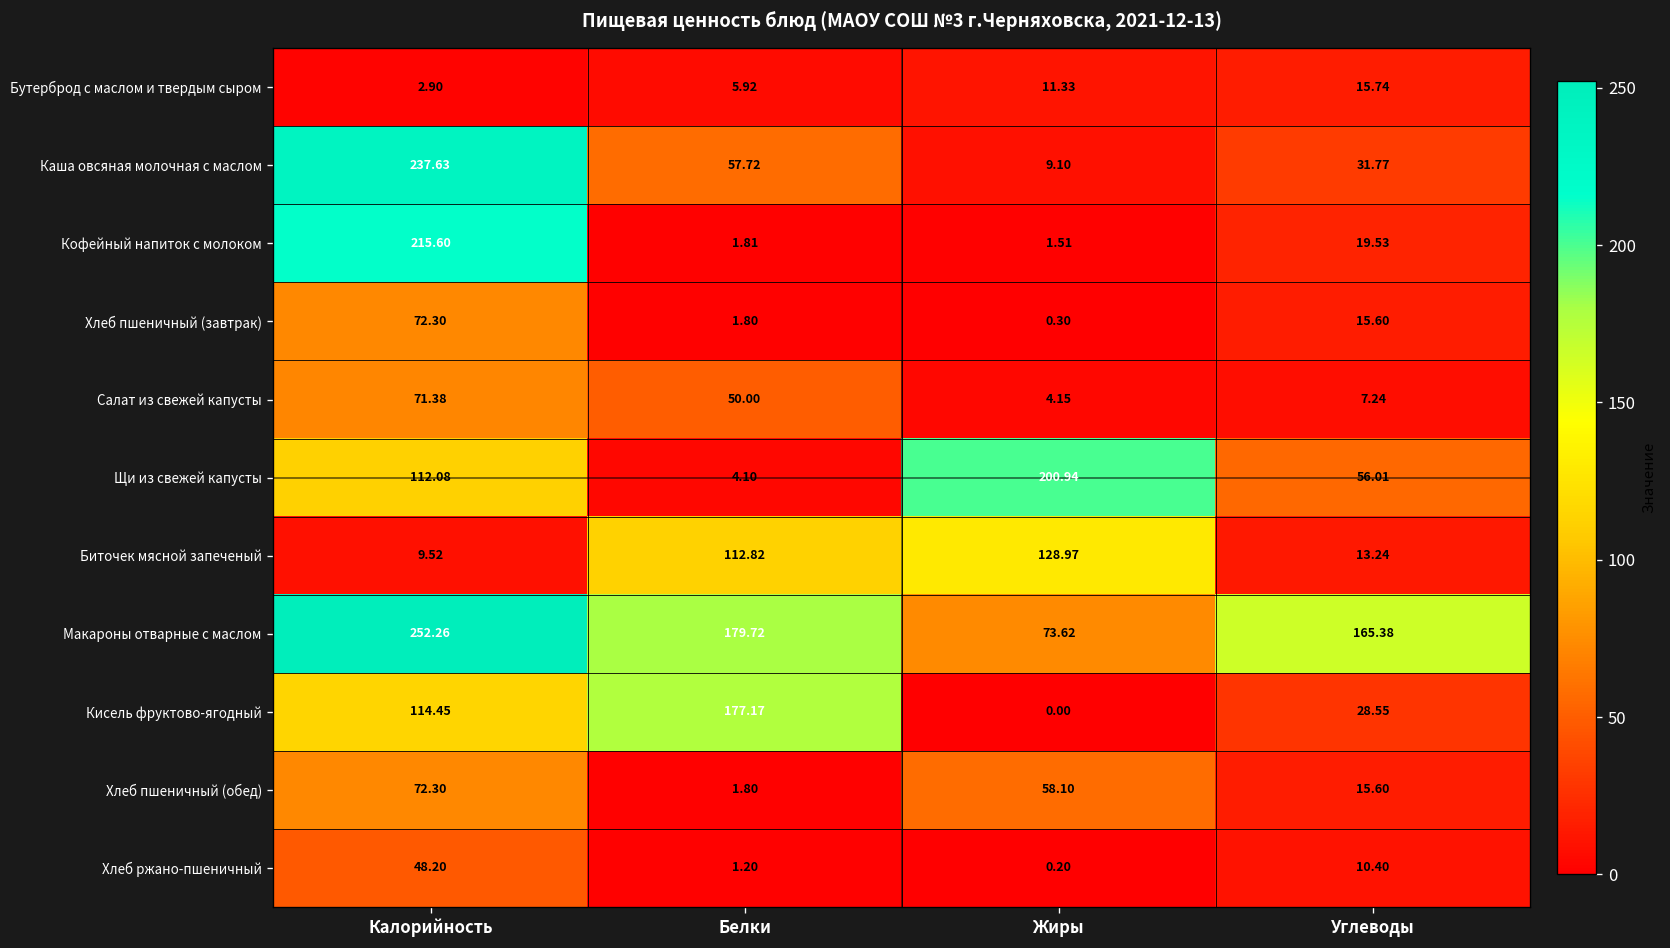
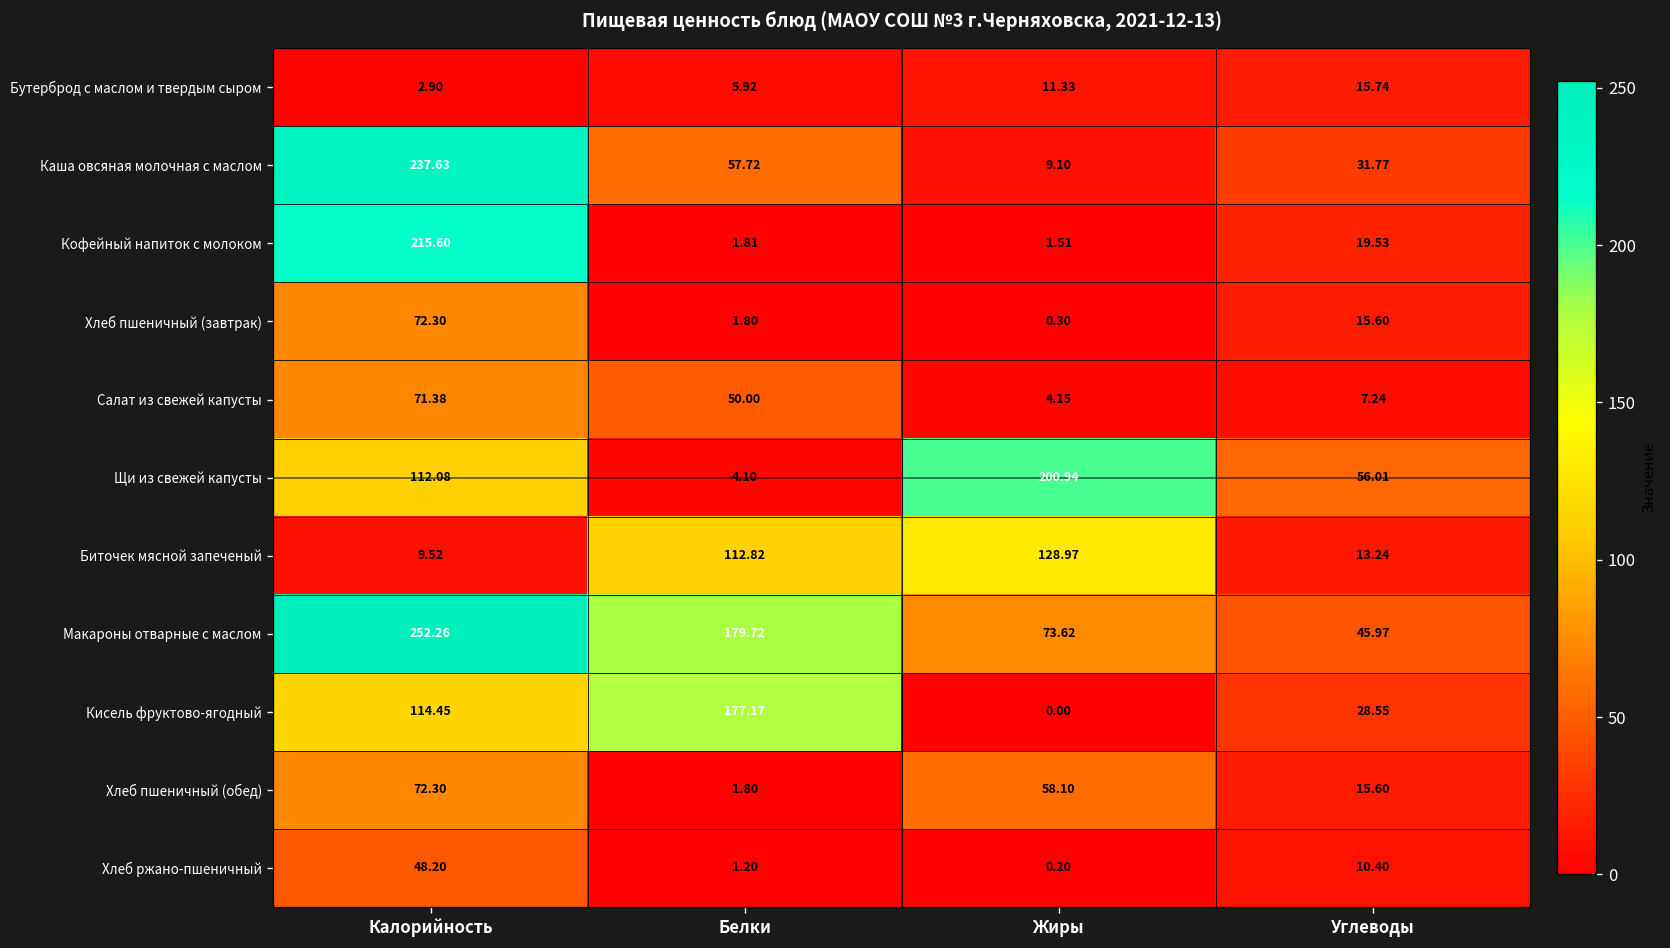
  {
    "Бутерброд с маслом и твердым сыром": {
      "Калорийность": 2.90,
      "Белки": 5.92,
      "Жиры": 11.33,
      "Углеводы": 15.74
    },
    "Каша овсяная молочная с маслом": {
      "Калорийность": 237.63,
      "Белки": 57.72,
      "Жиры": 9.10,
      "Углеводы": 31.77
    },
    "Кофейный напиток с молоком": {
      "Калорийность": 215.60,
      "Белки": 1.81,
      "Жиры": 1.51,
      "Углеводы": 19.53
    },
    "Хлеб пшеничный (завтрак)": {
      "Калорийность": 72.30,
      "Белки": 1.80,
      "Жиры": 0.30,
      "Углеводы": 15.60
    },
    "Салат из свежей капусты": {
      "Калорийность": 71.38,
      "Белки": 50.00,
      "Жиры": 4.15,
      "Углеводы": 7.24
    },
    "Щи из свежей капусты": {
      "Калорийность": 112.08,
      "Белки": 4.10,
      "Жиры": 200.94,
      "Углеводы": 56.01
    },
    "Биточек мясной запеченый": {
      "Калорийность": 9.52,
      "Белки": 112.82,
      "Жиры": 128.97,
      "Углеводы": 13.24
    },
    "Макароны отварные с маслом": {
      "Калорийность": 252.26,
      "Белки": 179.72,
      "Жиры": 73.62,
-     "Углеводы": 165.38
+     "Углеводы": 45.97
    },
    "Кисель фруктово-ягодный": {
      "Калорийность": 114.45,
      "Белки": 177.17,
      "Жиры": 0.00,
      "Углеводы": 28.55
    },
    "Хлеб пшеничный (обед)": {
      "Калорийность": 72.30,
      "Белки": 1.80,
      "Жиры": 58.10,
      "Углеводы": 15.60
    },
    "Хлеб ржано-пшеничный": {
      "Калорийность": 48.20,
      "Белки": 1.20,
      "Жиры": 0.20,
      "Углеводы": 10.40
    }
  }
